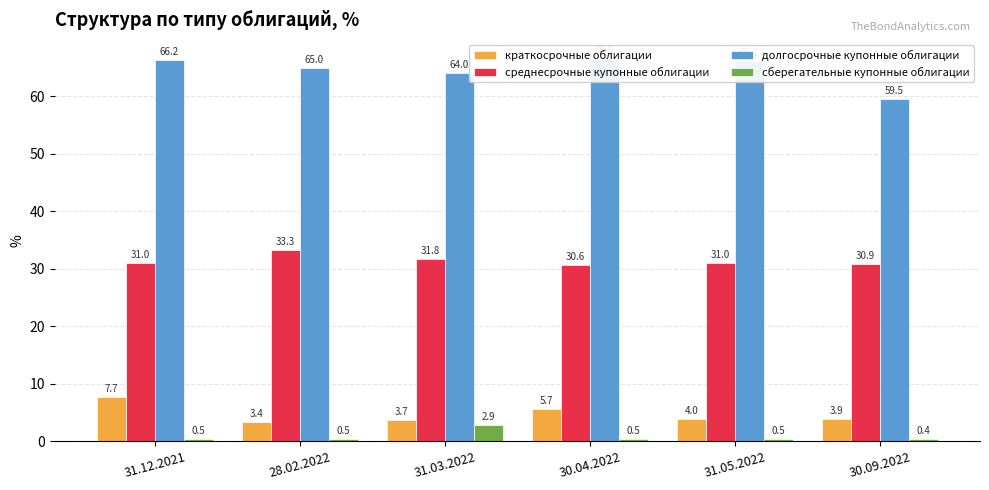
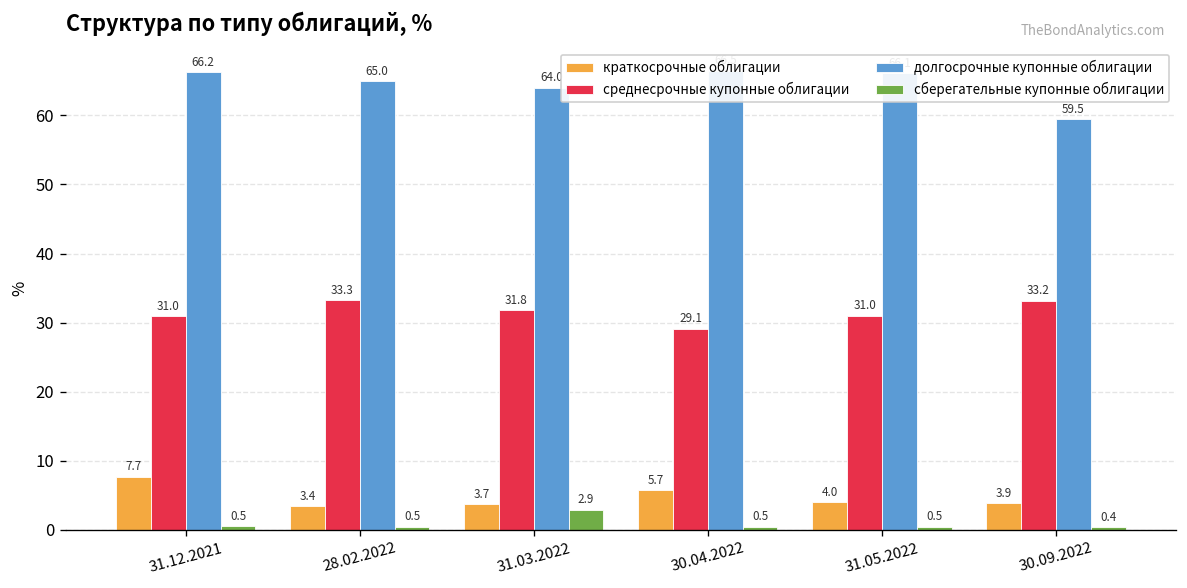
  {
    "краткосрочные облигации": {
      "31.12.2021": 7.7,
      "28.02.2022": 3.4,
      "31.03.2022": 3.7,
      "30.04.2022": 5.7,
      "31.05.2022": 4.0,
      "30.09.2022": 3.9
    },
    "среднесрочные купонные облигации": {
      "31.12.2021": 31.0,
      "28.02.2022": 33.3,
      "31.03.2022": 31.8,
-     "30.04.2022": 30.6,
+     "30.04.2022": 29.1,
      "31.05.2022": 31.0,
-     "30.09.2022": 30.9
+     "30.09.2022": 33.2
    },
    "долгосрочные купонные облигации": {
      "31.12.2021": 66.2,
      "28.02.2022": 65.0,
      "31.03.2022": 64.0,
      "30.09.2022": 59.5
    },
    "сберегательные купонные облигации": {
      "31.12.2021": 0.5,
      "28.02.2022": 0.5,
      "31.03.2022": 2.9,
      "30.04.2022": 0.5,
      "31.05.2022": 0.5,
      "30.09.2022": 0.4
    }
  }
